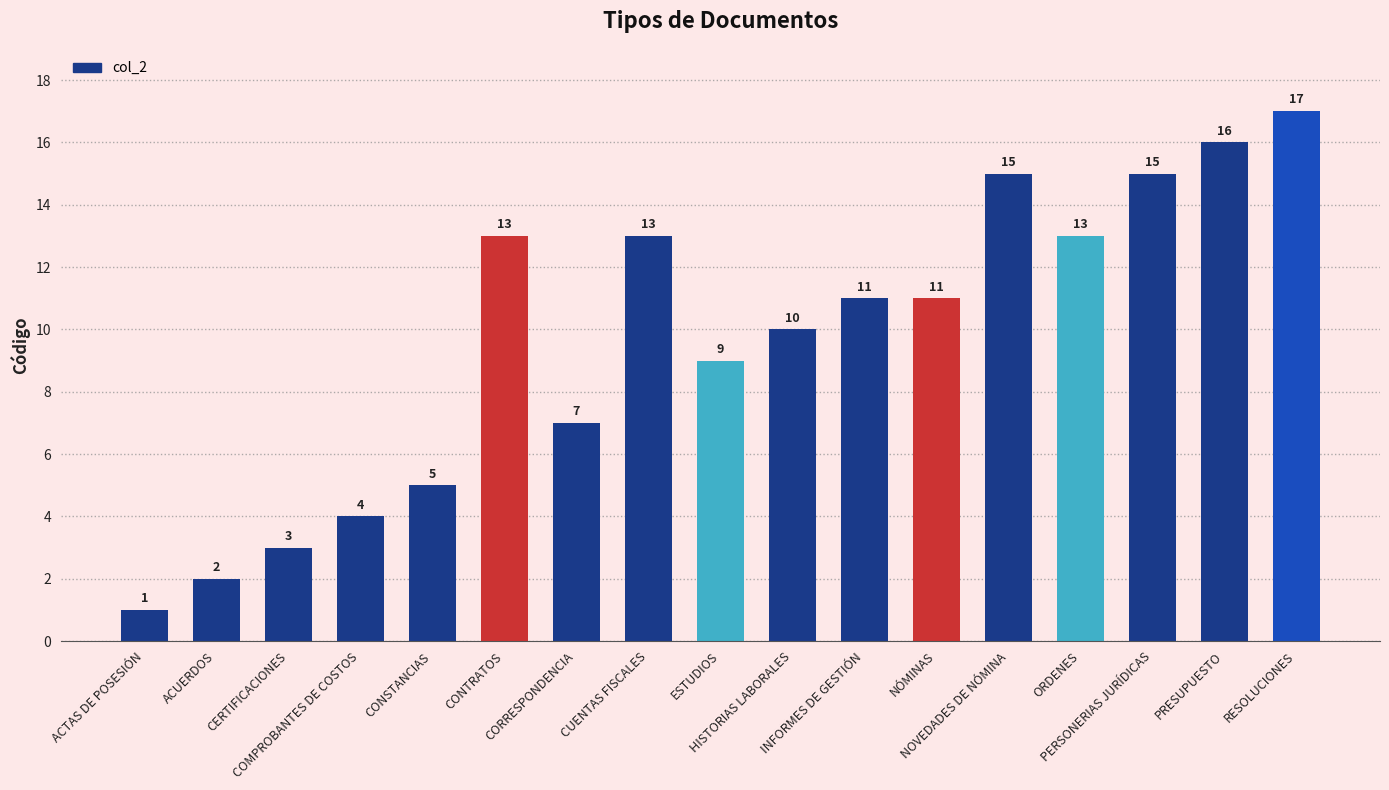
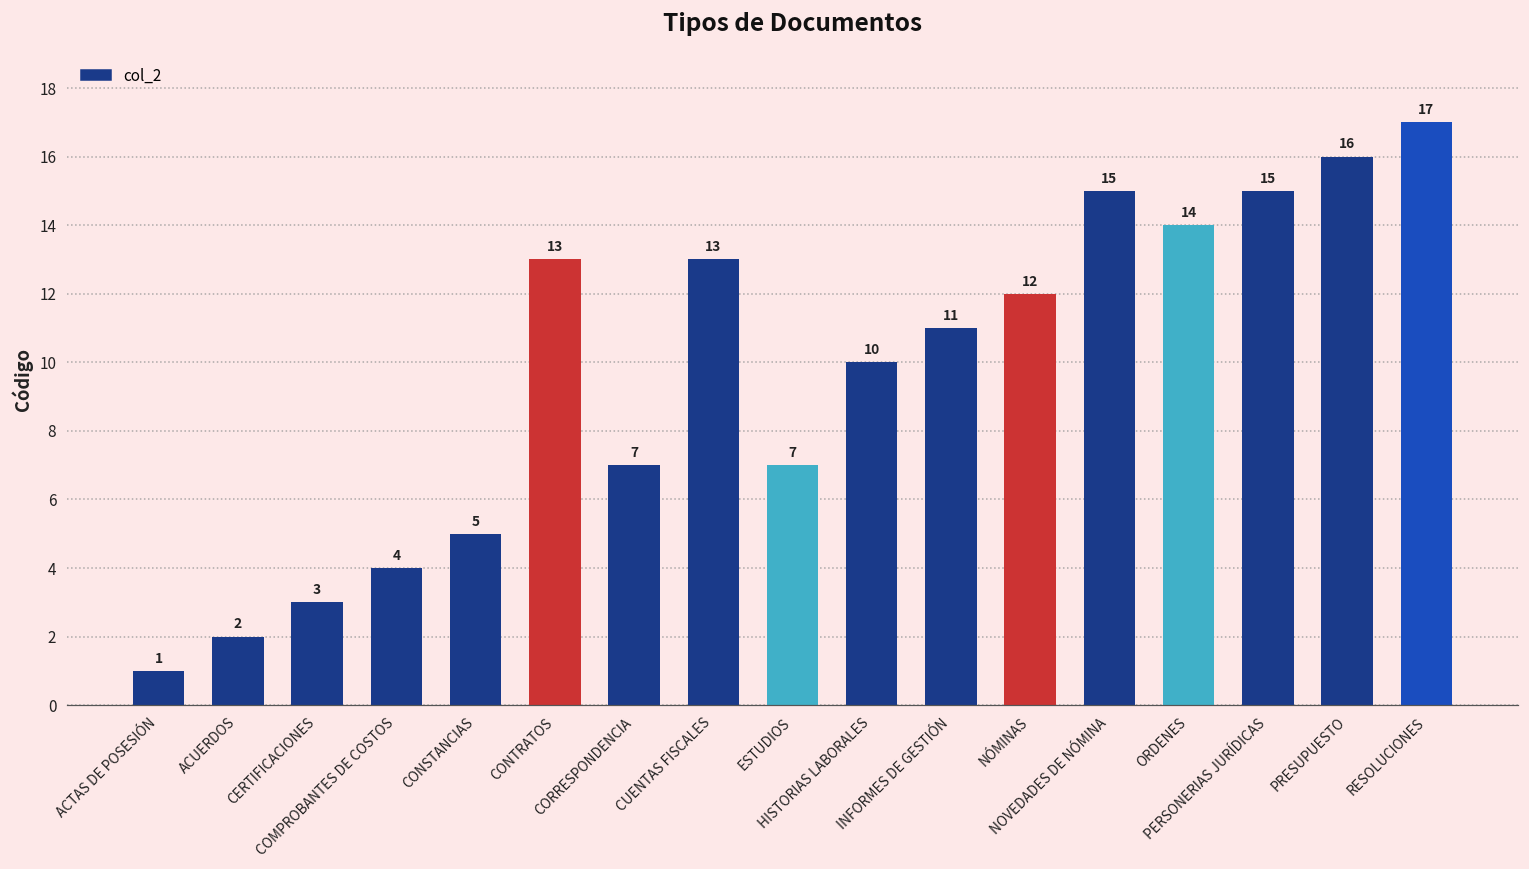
  {
    "ACTAS DE POSESIÓN": 1,
    "ACUERDOS": 2,
    "CERTIFICACIONES": 3,
    "COMPROBANTES DE COSTOS": 4,
    "CONSTANCIAS": 5,
    "CONTRATOS": 13,
    "CORRESPONDENCIA": 7,
    "CUENTAS FISCALES": 13,
-   "ESTUDIOS": 9,
+   "ESTUDIOS": 7,
    "HISTORIAS LABORALES": 10,
    "INFORMES DE GESTIÓN": 11,
-   "NÓMINAS": 11,
+   "NÓMINAS": 12,
    "NOVEDADES DE NÓMINA": 15,
-   "ORDENES": 13,
+   "ORDENES": 14,
    "PERSONERIAS JURÍDICAS": 15,
    "PRESUPUESTO": 16,
    "RESOLUCIONES": 17
  }
